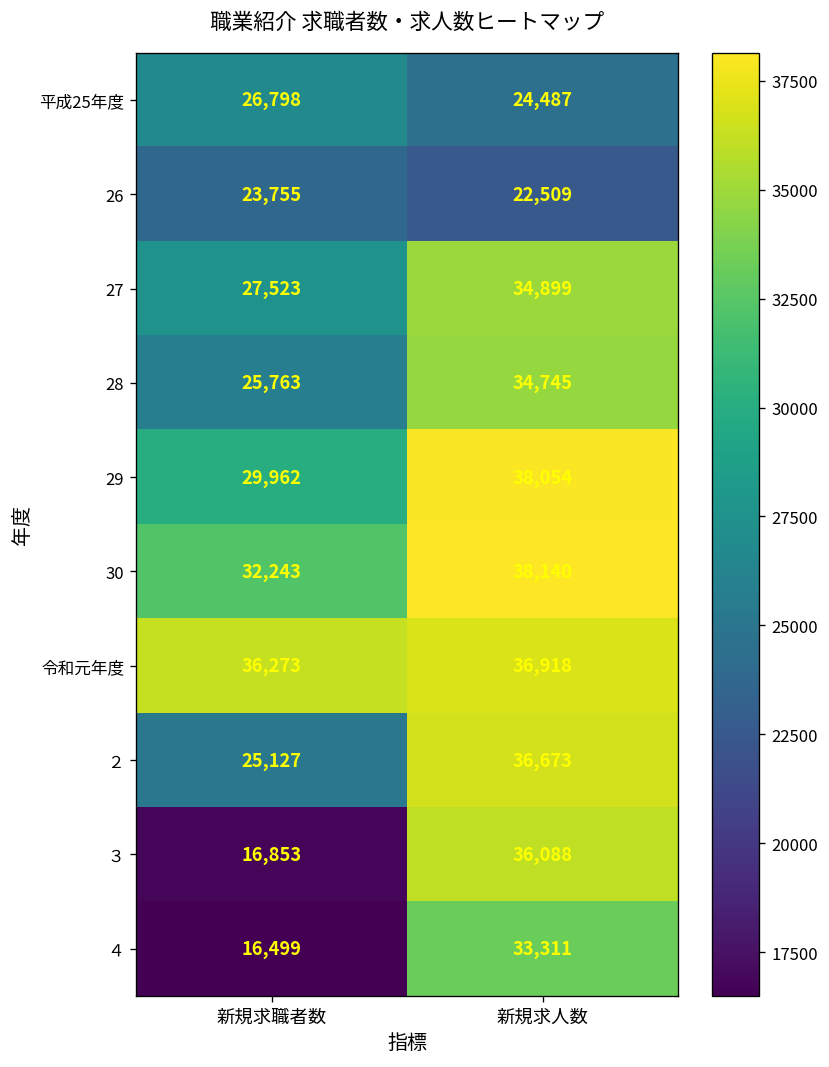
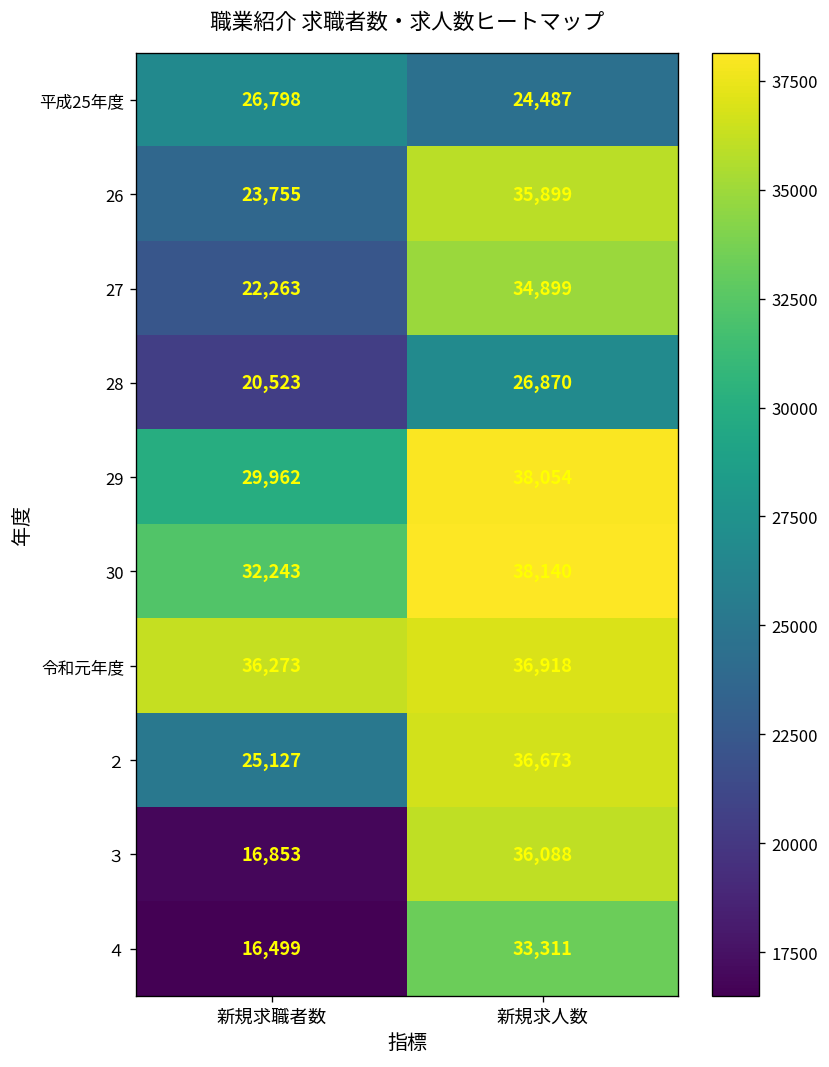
  {
    "平成25年度": {
      "新規求職者数": "26,798",
      "新規求人数": "24,487"
    },
    "26": {
      "新規求職者数": "23,755",
-     "新規求人数": "22,509"
+     "新規求人数": "35,899"
    },
    "27": {
-     "新規求職者数": "27,523",
+     "新規求職者数": "22,263",
      "新規求人数": "34,899"
    },
    "28": {
-     "新規求職者数": "25,763",
-     "新規求人数": "34,745"
+     "新規求職者数": "20,523",
+     "新規求人数": "26,870"
    },
    "29": {
      "新規求職者数": "29,962"
    },
    "30": {
      "新規求職者数": "32,243"
    },
    "令和元年度": {
      "新規求職者数": "36,273"
    },
    "２": {
      "新規求職者数": "25,127"
    },
    "３": {
      "新規求職者数": "16,853",
      "新規求人数": "36,088"
    },
    "４": {
      "新規求職者数": "16,499",
      "新規求人数": "33,311"
    }
  }
